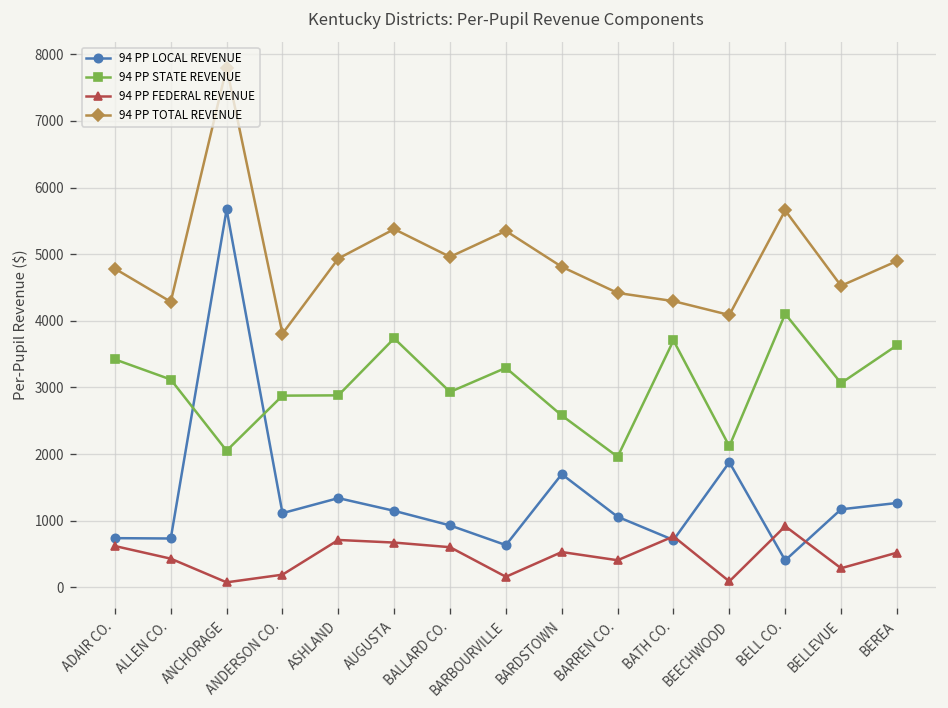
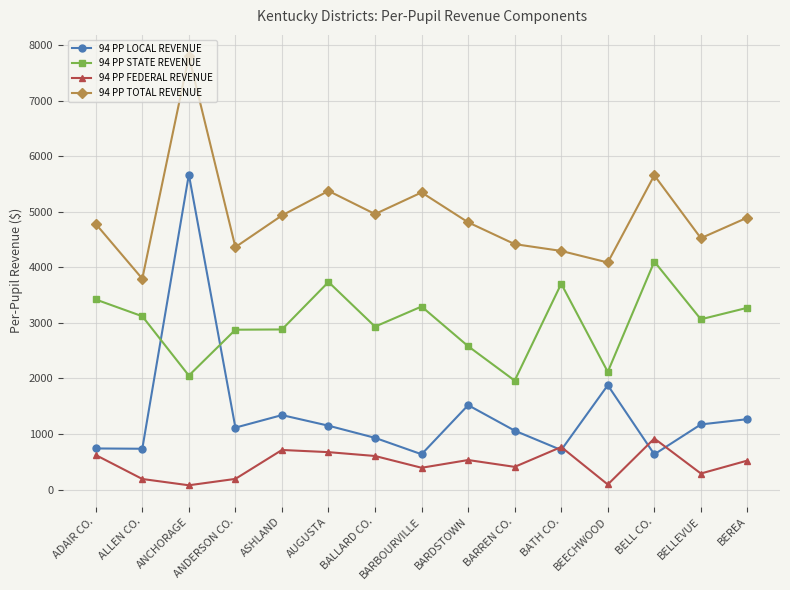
  {
    "94 PP LOCAL REVENUE": {
      "ADAIR CO.": 700,
      "ALLEN CO.": 700,
      "ANCHORAGE": 5700,
      "ANDERSON CO.": 1100,
      "ASHLAND": 1300,
      "AUGUSTA": 1100,
      "BALLARD CO.": 900,
      "BARBOURVILLE": 600,
-     "BARDSTOWN": 1700,
+     "BARDSTOWN": 1500,
      "BARREN CO.": 1100,
      "BATH CO.": 700,
      "BEECHWOOD": 1900,
-     "BELL CO.": 400,
+     "BELL CO.": 600,
      "BELLEVUE": 1200,
      "BEREA": 1300
    },
    "94 PP STATE REVENUE": {
      "ADAIR CO.": 3400,
      "ALLEN CO.": 3100,
      "ANCHORAGE": 2100,
      "ANDERSON CO.": 2900,
      "ASHLAND": 2900,
      "AUGUSTA": 3700,
      "BALLARD CO.": 2900,
      "BARBOURVILLE": 3300,
      "BARDSTOWN": 2600,
      "BARREN CO.": 2000,
      "BATH CO.": 3700,
      "BEECHWOOD": 2100,
      "BELL CO.": 4100,
      "BELLEVUE": 3100,
-     "BEREA": 3600
+     "BEREA": 3300
    },
    "94 PP FEDERAL REVENUE": {
      "ADAIR CO.": 600,
-     "ALLEN CO.": 400,
+     "ALLEN CO.": 200,
      "ANCHORAGE": 100,
      "ANDERSON CO.": 200,
      "ASHLAND": 700,
      "AUGUSTA": 700,
      "BALLARD CO.": 600,
-     "BARBOURVILLE": 200,
+     "BARBOURVILLE": 400,
      "BARDSTOWN": 500,
      "BARREN CO.": 400,
      "BATH CO.": 800,
      "BEECHWOOD": 100,
      "BELL CO.": 900,
      "BELLEVUE": 300,
      "BEREA": 500
    },
    "94 PP TOTAL REVENUE": {
      "ADAIR CO.": 4800,
-     "ALLEN CO.": 4300,
-     "ANDERSON CO.": 3800,
+     "ALLEN CO.": 3800,
+     "ANDERSON CO.": 4400,
      "ASHLAND": 4900,
      "AUGUSTA": 5400,
      "BALLARD CO.": 5000,
      "BARBOURVILLE": 5300,
      "BARDSTOWN": 4800,
      "BARREN CO.": 4400,
      "BATH CO.": 4300,
      "BEECHWOOD": 4100,
      "BELL CO.": 5700,
      "BELLEVUE": 4500,
      "BEREA": 4900
    }
  }
